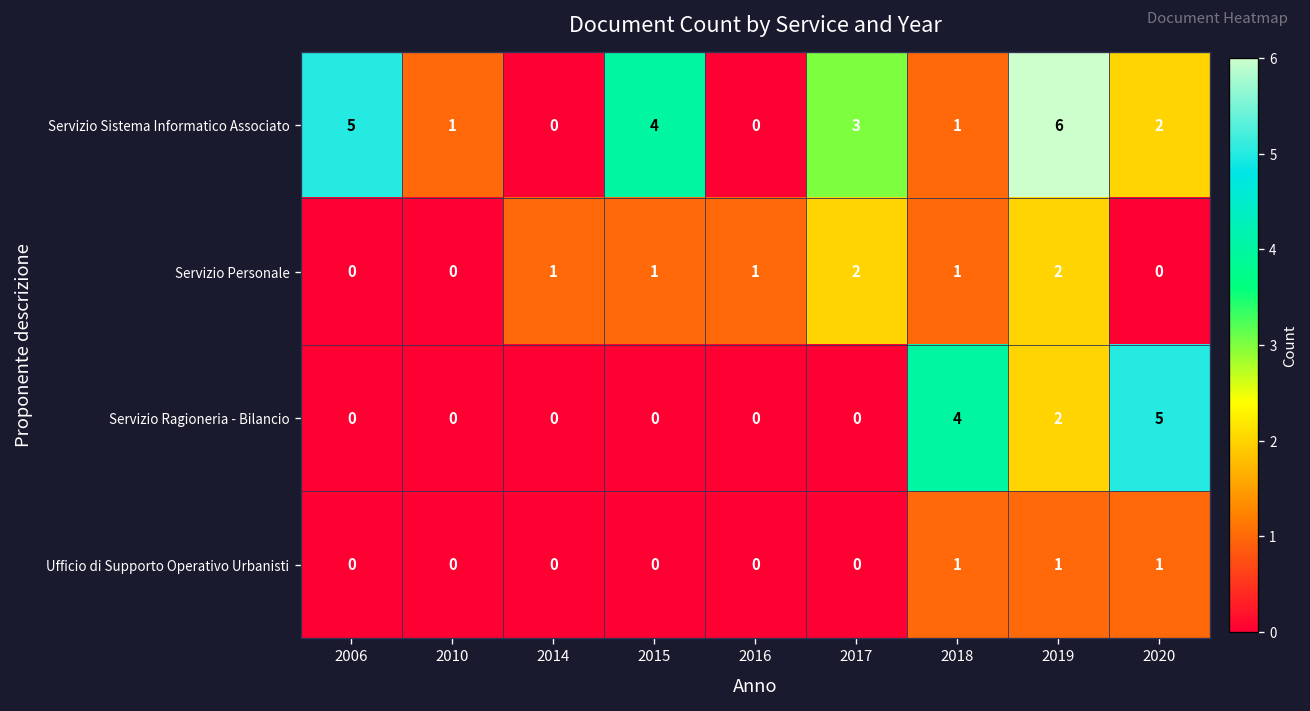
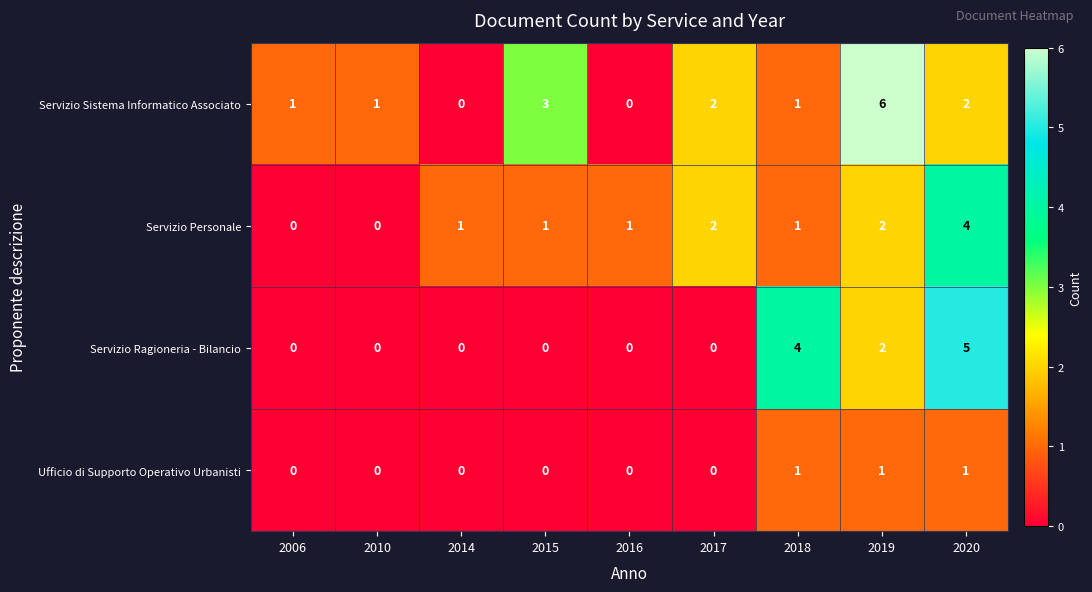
  {
    "Servizio Sistema Informatico Associato": {
-     "2006": 5,
+     "2006": 1,
      "2010": 1,
      "2014": 0,
-     "2015": 4,
+     "2015": 3,
      "2016": 0,
-     "2017": 3,
+     "2017": 2,
      "2018": 1,
      "2019": 6,
      "2020": 2
    },
    "Servizio Personale": {
      "2006": 0,
      "2010": 0,
      "2014": 1,
      "2015": 1,
      "2016": 1,
      "2017": 2,
      "2018": 1,
      "2019": 2,
-     "2020": 0
+     "2020": 4
    },
    "Servizio Ragioneria - Bilancio": {
      "2006": 0,
      "2010": 0,
      "2014": 0,
      "2015": 0,
      "2016": 0,
      "2017": 0,
      "2018": 4,
      "2019": 2,
      "2020": 5
    },
    "Ufficio di Supporto Operativo Urbanisti": {
      "2006": 0,
      "2010": 0,
      "2014": 0,
      "2015": 0,
      "2016": 0,
      "2017": 0,
      "2018": 1,
      "2019": 1,
      "2020": 1
    }
  }
